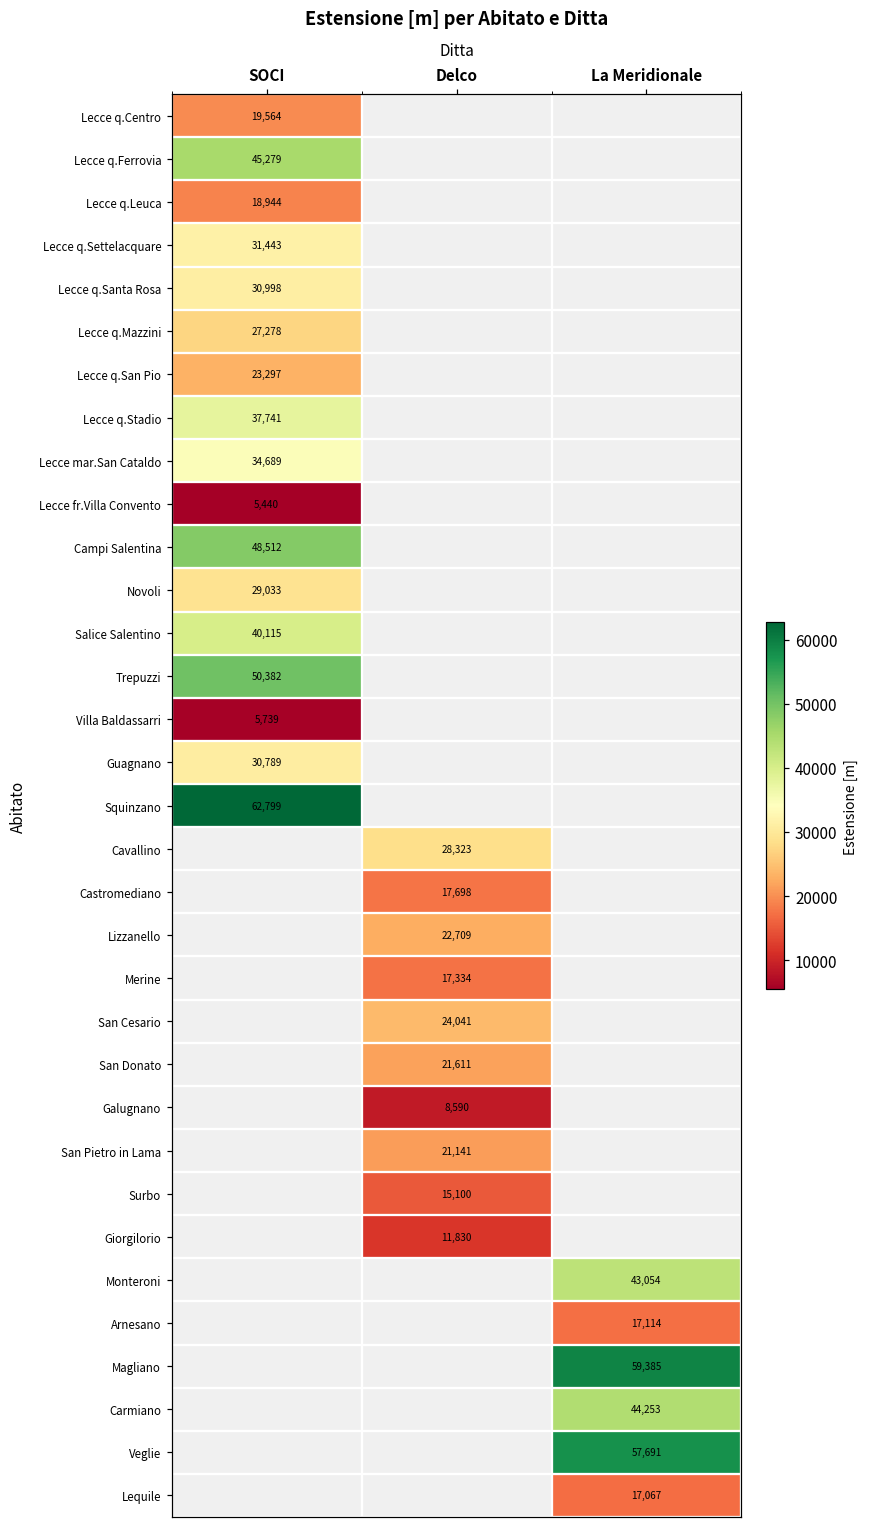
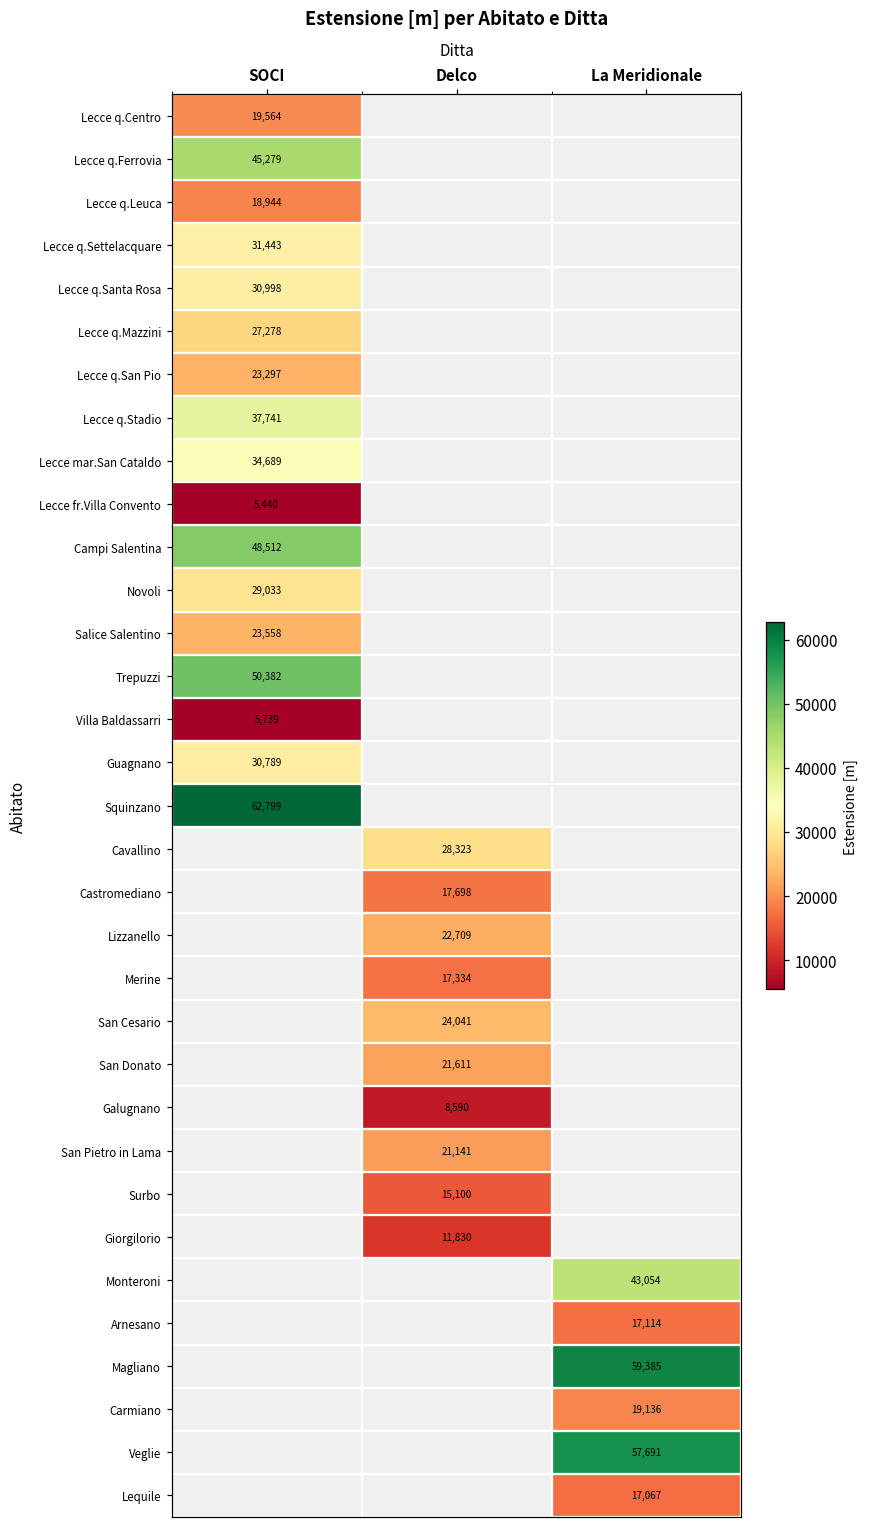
  {
    "Lecce q.Centro": {
      "SOCI": "19,564"
    },
    "Lecce q.Ferrovia": {
      "SOCI": "45,279"
    },
    "Lecce q.Leuca": {
      "SOCI": "18,944"
    },
    "Lecce q.Settelacquare": {
      "SOCI": "31,443"
    },
    "Lecce q.Santa Rosa": {
      "SOCI": "30,998"
    },
    "Lecce q.Mazzini": {
      "SOCI": "27,278"
    },
    "Lecce q.San Pio": {
      "SOCI": "23,297"
    },
    "Lecce q.Stadio": {
      "SOCI": "37,741"
    },
    "Lecce mar.San Cataldo": {
      "SOCI": "34,689"
    },
    "Lecce fr.Villa Convento": {
      "SOCI": "5,440"
    },
    "Campi Salentina": {
      "SOCI": "48,512"
    },
    "Novoli": {
      "SOCI": "29,033"
    },
    "Salice Salentino": {
-     "SOCI": "40,115"
+     "SOCI": "23,558"
    },
    "Trepuzzi": {
      "SOCI": "50,382"
    },
    "Villa Baldassarri": {
      "SOCI": "5,739"
    },
    "Guagnano": {
      "SOCI": "30,789"
    },
    "Squinzano": {
      "SOCI": "62,799"
    },
    "Cavallino": {
      "Delco": "28,323"
    },
    "Castromediano": {
      "Delco": "17,698"
    },
    "Lizzanello": {
      "Delco": "22,709"
    },
    "Merine": {
      "Delco": "17,334"
    },
    "San Cesario": {
      "Delco": "24,041"
    },
    "San Donato": {
      "Delco": "21,611"
    },
    "Galugnano": {
      "Delco": "8,590"
    },
    "San Pietro in Lama": {
      "Delco": "21,141"
    },
    "Surbo": {
      "Delco": "15,100"
    },
    "Giorgilorio": {
      "Delco": "11,830"
    },
    "Monteroni": {
      "La Meridionale": "43,054"
    },
    "Arnesano": {
      "La Meridionale": "17,114"
    },
    "Magliano": {
      "La Meridionale": "59,385"
    },
    "Carmiano": {
-     "La Meridionale": "44,253"
+     "La Meridionale": "19,136"
    },
    "Veglie": {
      "La Meridionale": "57,691"
    },
    "Lequile": {
      "La Meridionale": "17,067"
    }
  }
